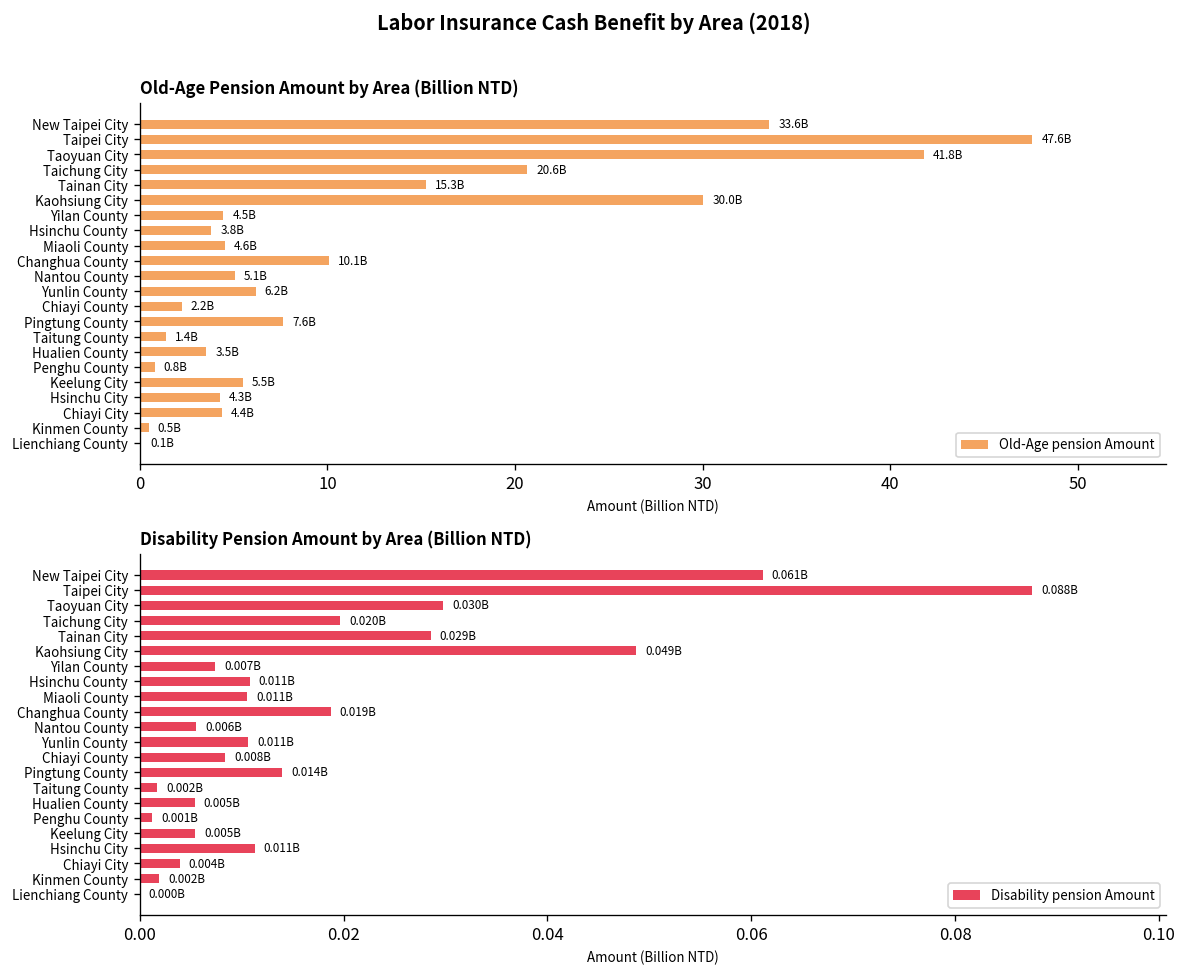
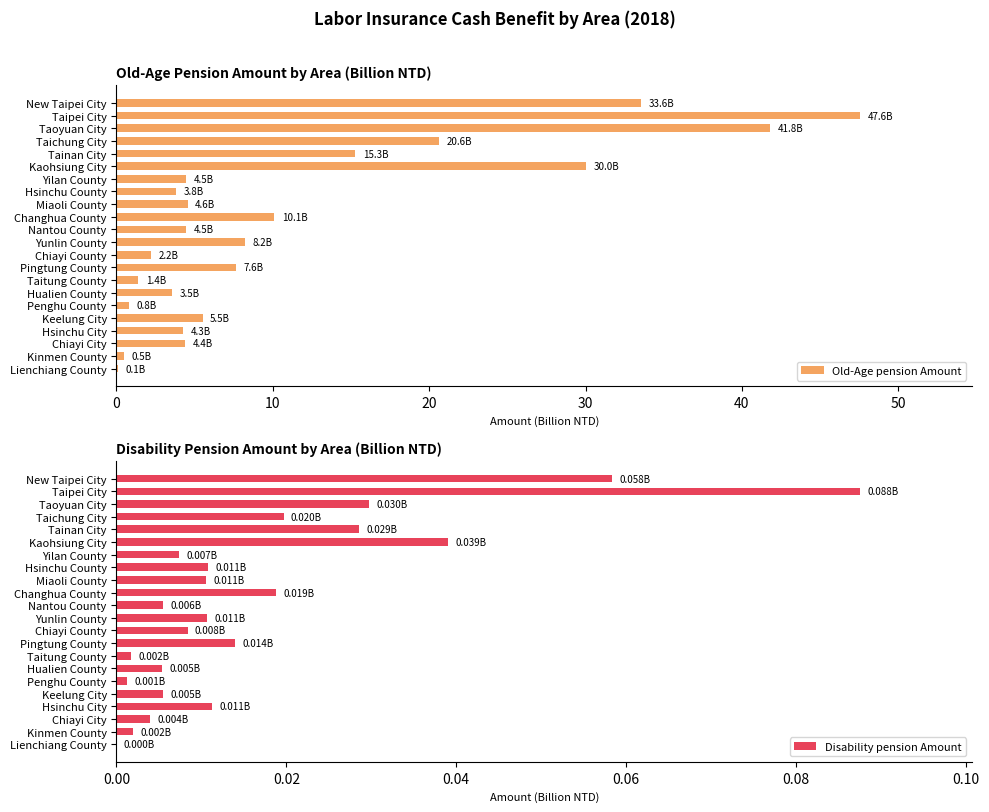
  {
    "Old-Age Pension Amount by Area (Billion NTD)": {
      "New Taipei City": "33.6B",
      "Taipei City": "47.6B",
      "Taoyuan City": "41.8B",
      "Taichung City": "20.6B",
      "Tainan City": "15.3B",
      "Kaohsiung City": "30.0B",
      "Yilan County": "4.5B",
      "Hsinchu County": "3.8B",
      "Miaoli County": "4.6B",
      "Changhua County": "10.1B",
-     "Nantou County": "5.1B",
-     "Yunlin County": "6.2B",
+     "Nantou County": "4.5B",
+     "Yunlin County": "8.2B",
      "Chiayi County": "2.2B",
      "Pingtung County": "7.6B",
      "Taitung County": "1.4B",
      "Hualien County": "3.5B",
      "Penghu County": "0.8B",
      "Keelung City": "5.5B",
      "Hsinchu City": "4.3B",
      "Chiayi City": "4.4B",
      "Kinmen County": "0.5B",
      "Lienchiang County": "0.1B"
    },
    "Disability Pension Amount by Area (Billion NTD)": {
-     "New Taipei City": "0.061B",
+     "New Taipei City": "0.058B",
      "Taipei City": "0.088B",
      "Taoyuan City": "0.030B",
      "Taichung City": "0.020B",
      "Tainan City": "0.029B",
-     "Kaohsiung City": "0.049B",
+     "Kaohsiung City": "0.039B",
      "Yilan County": "0.007B",
      "Hsinchu County": "0.011B",
      "Miaoli County": "0.011B",
      "Changhua County": "0.019B",
      "Nantou County": "0.006B",
      "Yunlin County": "0.011B",
      "Chiayi County": "0.008B",
      "Pingtung County": "0.014B",
      "Taitung County": "0.002B",
      "Hualien County": "0.005B",
      "Penghu County": "0.001B",
      "Keelung City": "0.005B",
      "Hsinchu City": "0.011B",
      "Chiayi City": "0.004B",
      "Kinmen County": "0.002B",
      "Lienchiang County": "0.000B"
    }
  }
